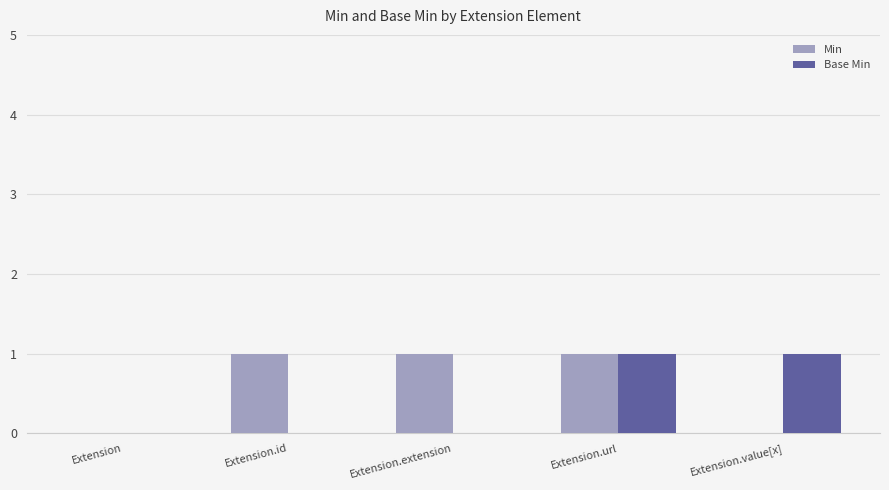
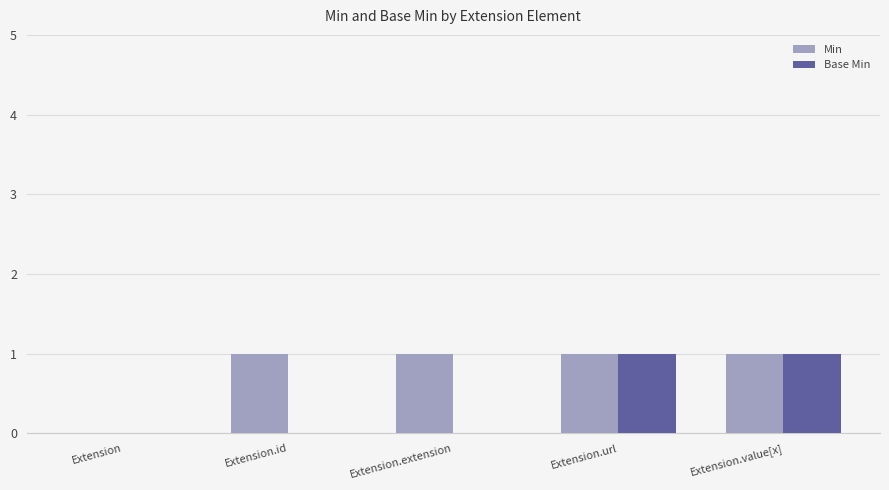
  {
    "Min": {
      "Extension": 0,
      "Extension.id": 1,
      "Extension.extension": 1,
      "Extension.url": 1,
-     "Extension.value[x]": 0
+     "Extension.value[x]": 1
    },
    "Base Min": {
      "Extension": 0,
      "Extension.id": 0,
      "Extension.extension": 0,
      "Extension.url": 1,
      "Extension.value[x]": 1
    }
  }
